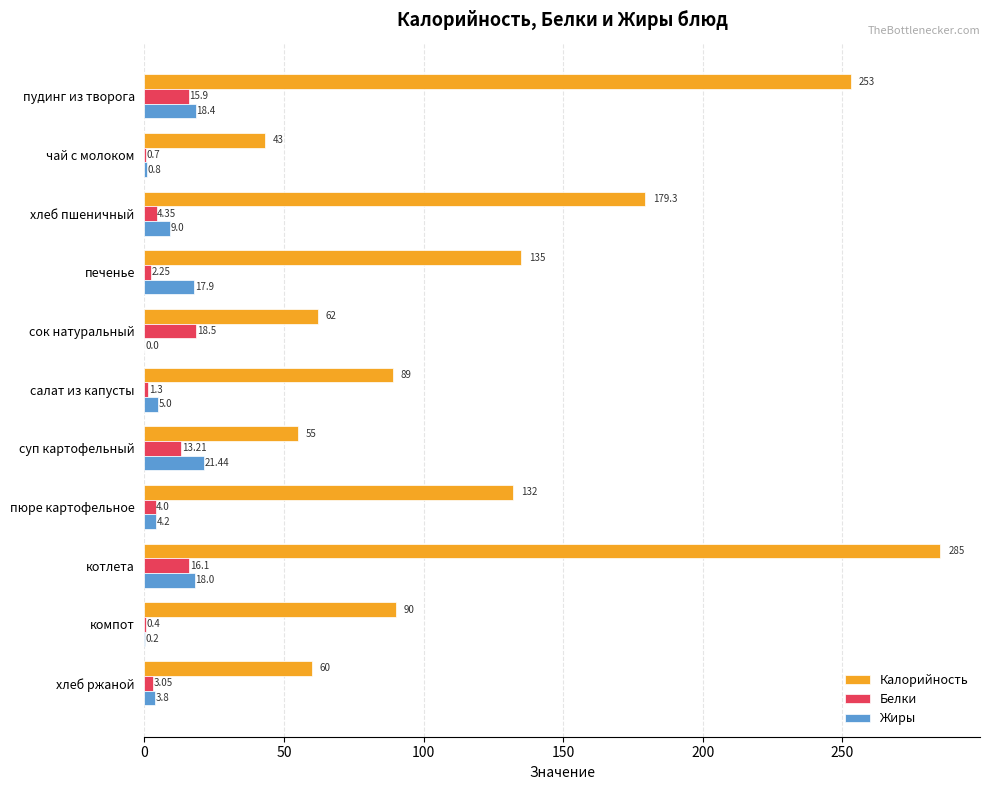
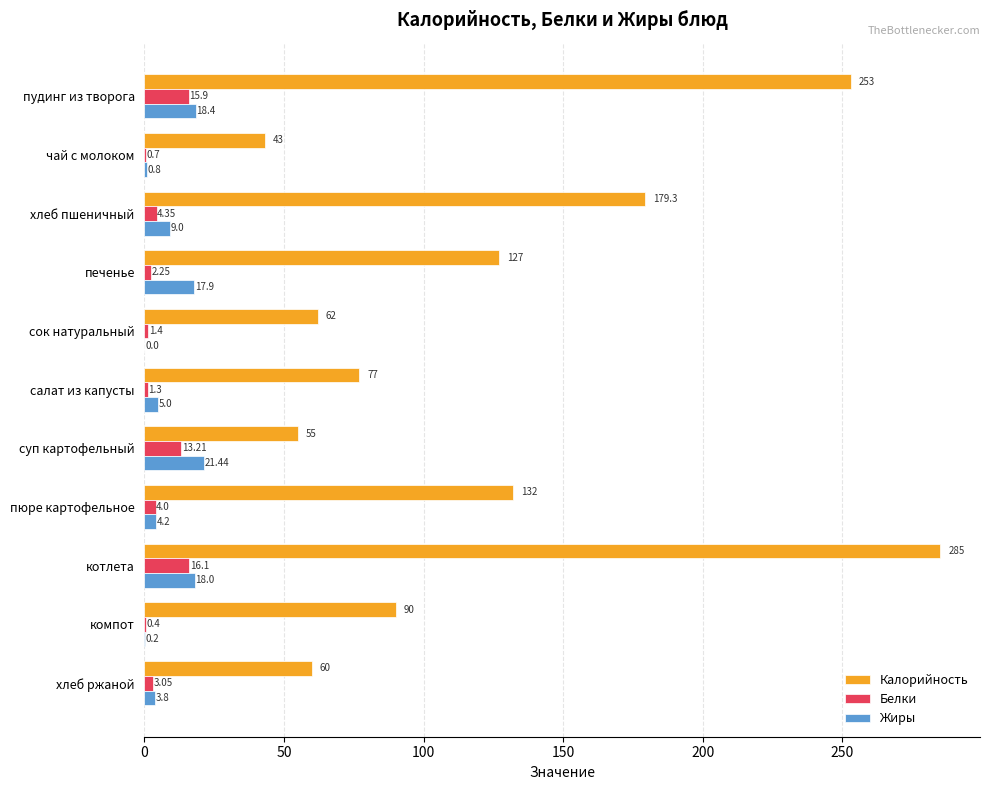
  {
    "Калорийность": {
      "пудинг из творога": 253,
      "чай с молоком": 43,
      "хлеб пшеничный": 179.3,
-     "печенье": 135,
+     "печенье": 127,
      "сок натуральный": 62,
-     "салат из капусты": 89,
+     "салат из капусты": 77,
      "суп картофельный": 55,
      "пюре картофельное": 132,
      "котлета": 285,
      "компот": 90,
      "хлеб ржаной": 60
    },
    "Белки": {
      "пудинг из творога": 15.9,
      "чай с молоком": 0.7,
      "хлеб пшеничный": 4.35,
      "печенье": 2.25,
-     "сок натуральный": 18.5,
+     "сок натуральный": 1.4,
      "салат из капусты": 1.3,
      "суп картофельный": 13.21,
      "пюре картофельное": 4.0,
      "котлета": 16.1,
      "компот": 0.4,
      "хлеб ржаной": 3.05
    },
    "Жиры": {
      "пудинг из творога": 18.4,
      "чай с молоком": 0.8,
      "хлеб пшеничный": 9.0,
      "печенье": 17.9,
      "сок натуральный": 0.0,
      "салат из капусты": 5.0,
      "суп картофельный": 21.44,
      "пюре картофельное": 4.2,
      "котлета": 18.0,
      "компот": 0.2,
      "хлеб ржаной": 3.8
    }
  }
